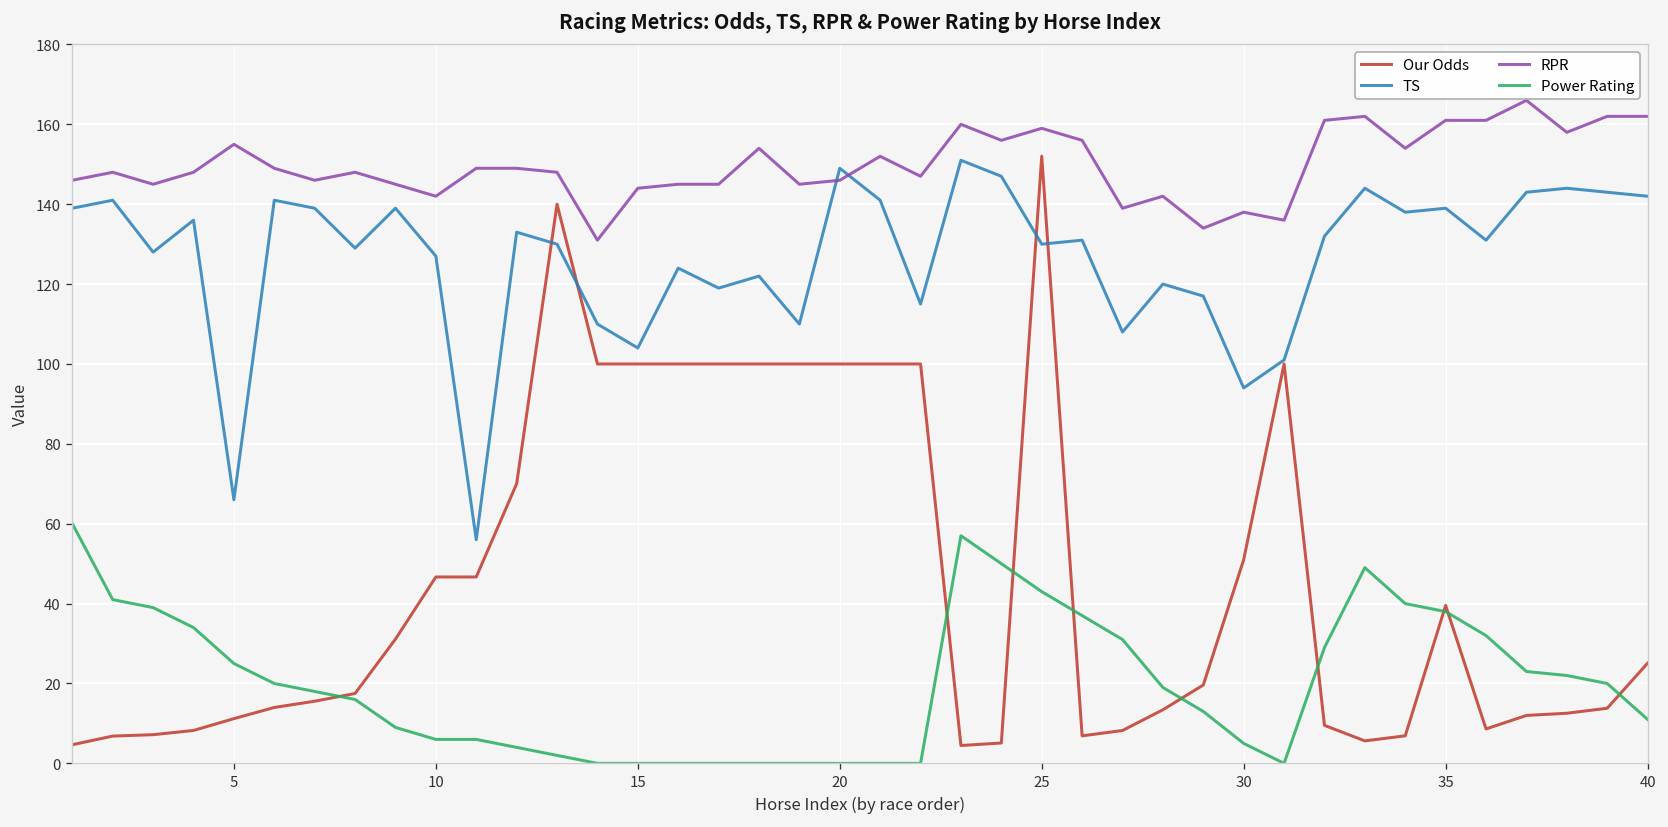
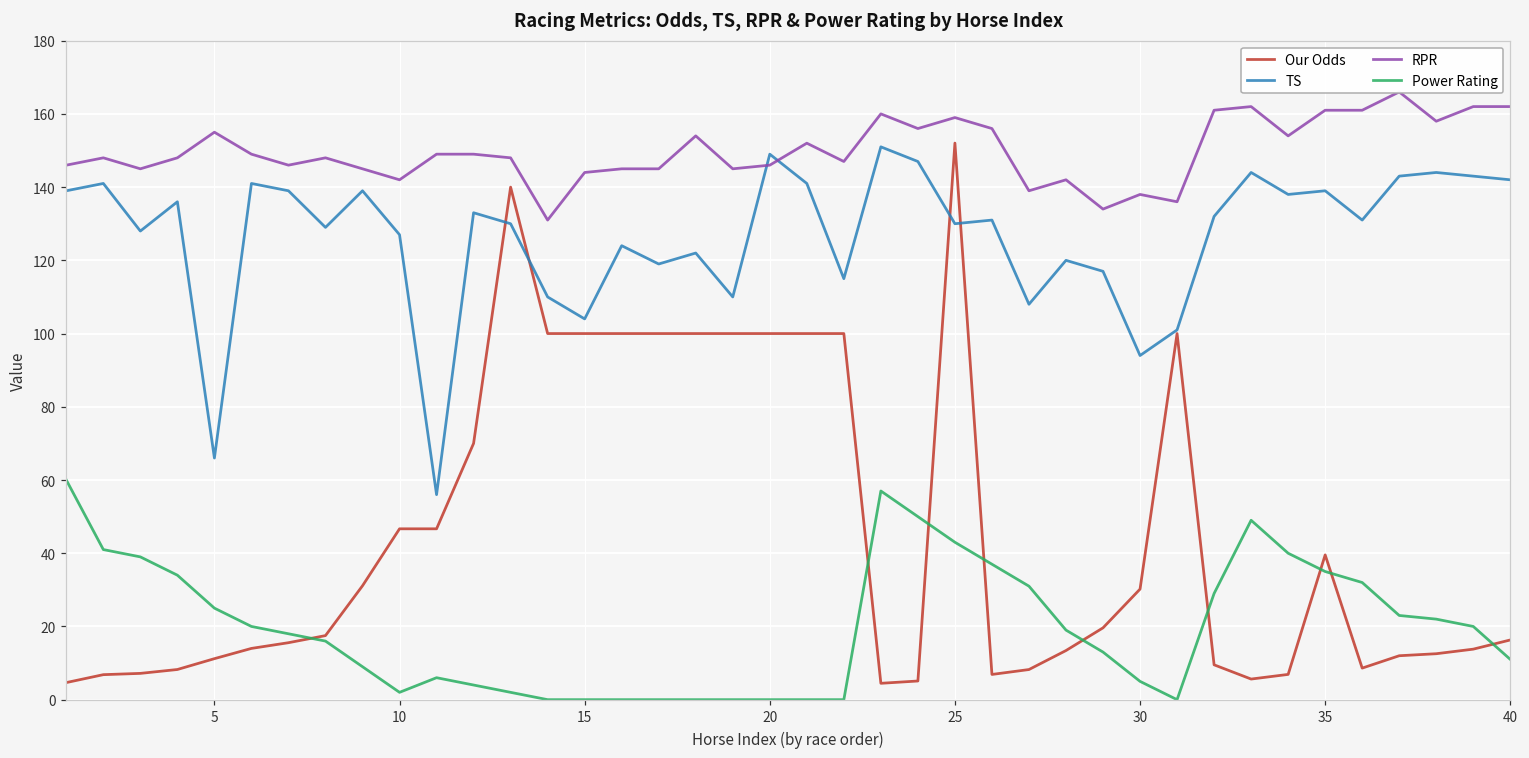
  {
    "Our Odds": {
      "5": 11,
      "10": 47,
      "15": 100,
      "20": 100,
      "25": 152,
-     "30": 51,
+     "30": 30,
      "35": 40,
-     "40": 25
+     "40": 16
    },
    "TS": {
      "5": 66,
      "10": 127,
      "15": 104,
      "20": 149,
      "25": 130,
      "30": 94,
      "35": 139,
      "40": 142
    },
    "RPR": {
      "5": 155,
      "10": 142,
      "15": 144,
      "20": 146,
      "25": 159,
      "30": 138,
      "35": 161,
      "40": 162
    },
    "Power Rating": {
      "5": 25,
-     "10": 6,
+     "10": 2,
      "15": 0,
      "20": 0,
      "25": 43,
      "30": 5,
-     "35": 38,
+     "35": 35,
      "40": 11
    }
  }
